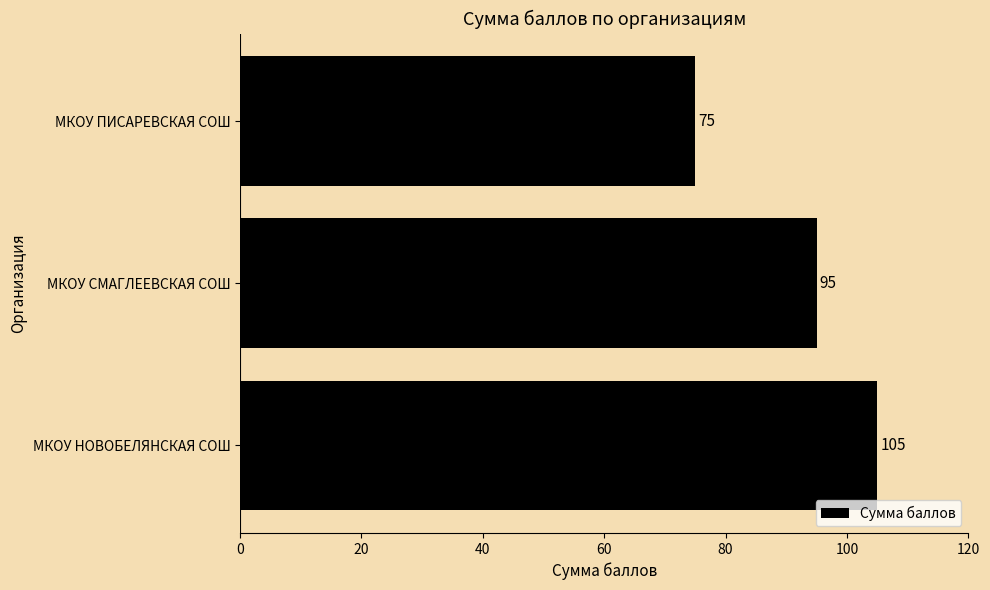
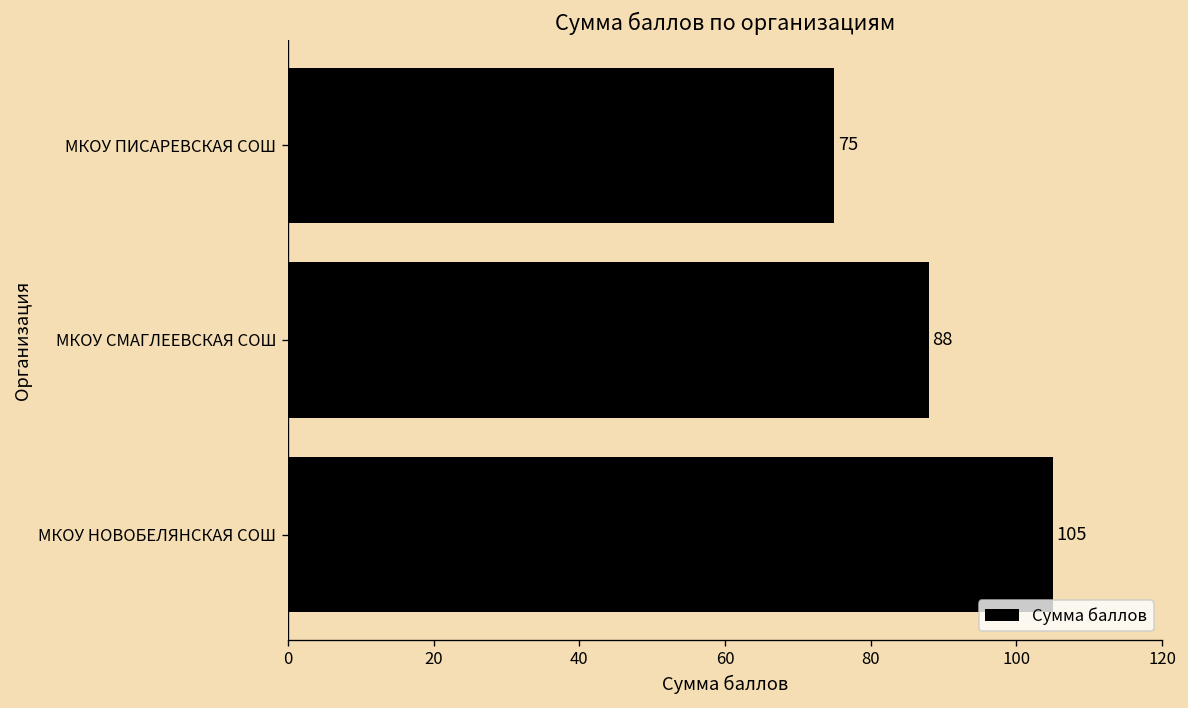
  {
    "МКОУ ПИСАРЕВСКАЯ СОШ": 75,
-   "МКОУ СМАГЛЕЕВСКАЯ СОШ": 95,
+   "МКОУ СМАГЛЕЕВСКАЯ СОШ": 88,
    "МКОУ НОВОБЕЛЯНСКАЯ СОШ": 105
  }
